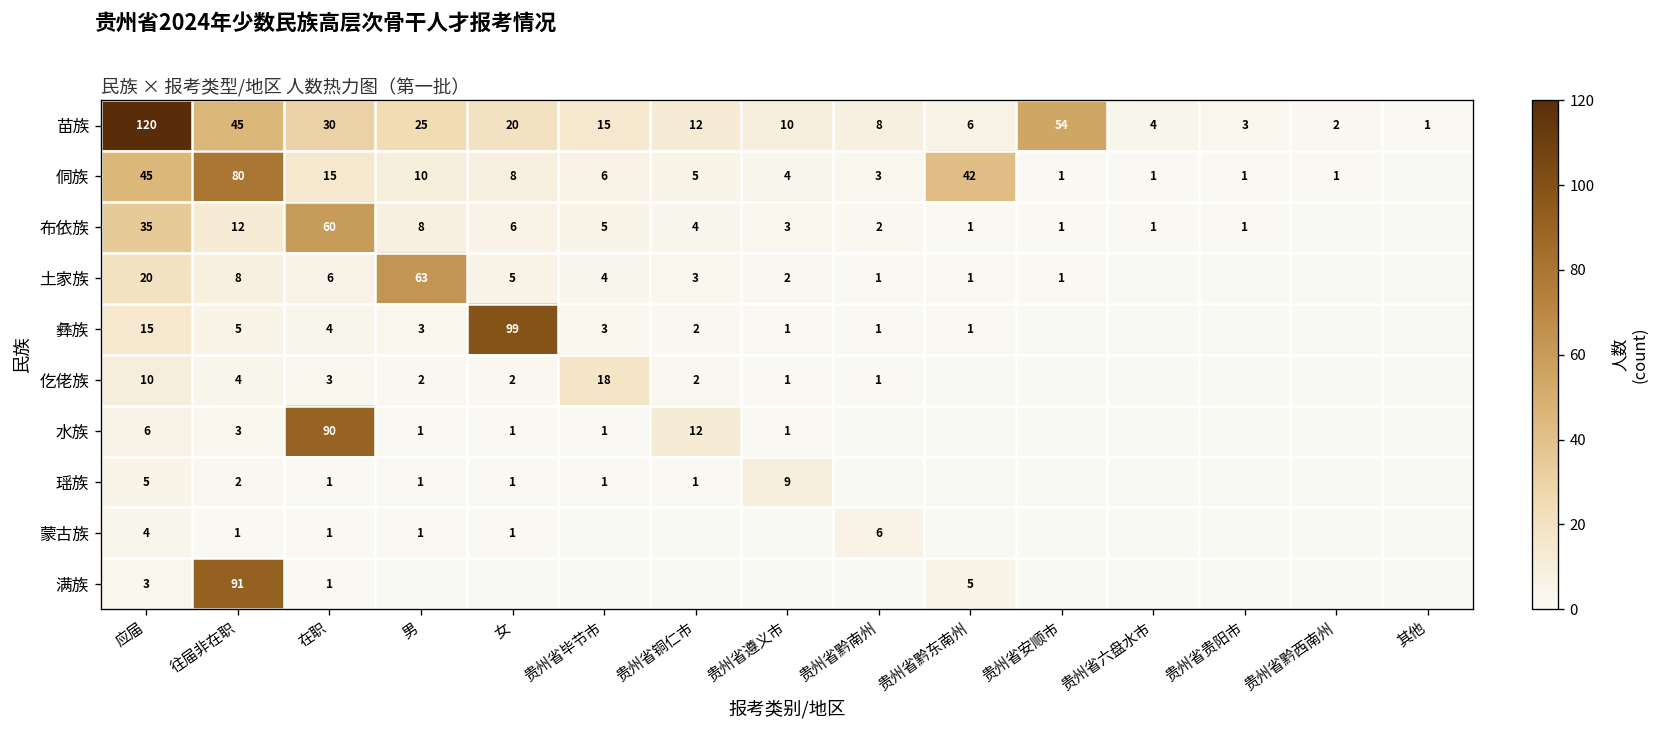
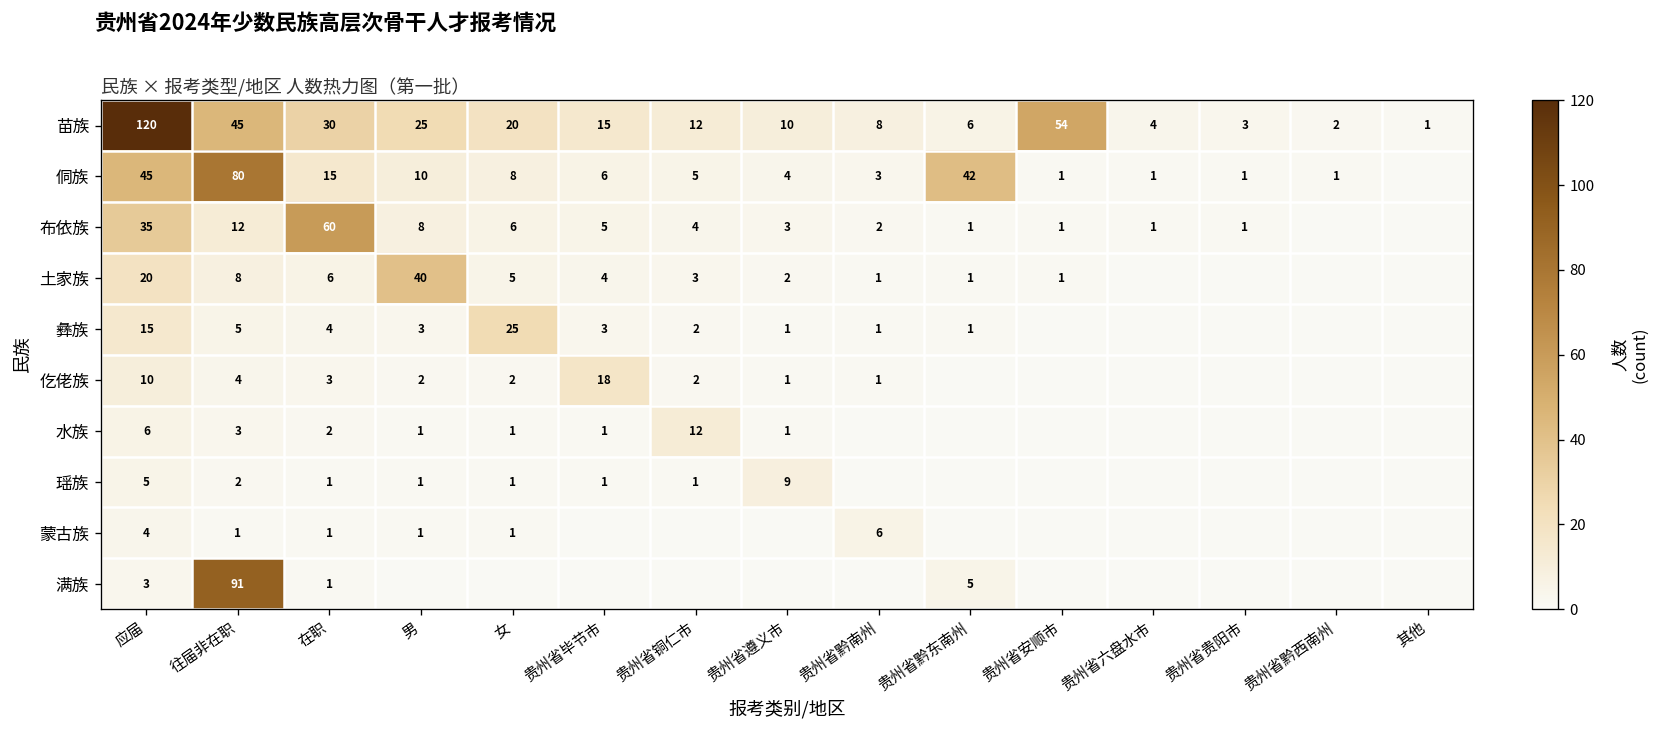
  {
    "苗族": {
      "应届": 120,
      "往届非在职": 45,
      "在职": 30,
      "男": 25,
      "女": 20,
      "贵州省毕节市": 15,
      "贵州省铜仁市": 12,
      "贵州省遵义市": 10,
      "贵州省黔南州": 8,
      "贵州省黔东南州": 6,
      "贵州省安顺市": 54,
      "贵州省六盘水市": 4,
      "贵州省贵阳市": 3,
      "贵州省黔西南州": 2,
      "其他": 1
    },
    "侗族": {
      "应届": 45,
      "往届非在职": 80,
      "在职": 15,
      "男": 10,
      "女": 8,
      "贵州省毕节市": 6,
      "贵州省铜仁市": 5,
      "贵州省遵义市": 4,
      "贵州省黔南州": 3,
      "贵州省黔东南州": 42,
      "贵州省安顺市": 1,
      "贵州省六盘水市": 1,
      "贵州省贵阳市": 1,
      "贵州省黔西南州": 1
    },
    "布依族": {
      "应届": 35,
      "往届非在职": 12,
      "在职": 60,
      "男": 8,
      "女": 6,
      "贵州省毕节市": 5,
      "贵州省铜仁市": 4,
      "贵州省遵义市": 3,
      "贵州省黔南州": 2,
      "贵州省黔东南州": 1,
      "贵州省安顺市": 1,
      "贵州省六盘水市": 1,
      "贵州省贵阳市": 1
    },
    "土家族": {
      "应届": 20,
      "往届非在职": 8,
      "在职": 6,
-     "男": 63,
+     "男": 40,
      "女": 5,
      "贵州省毕节市": 4,
      "贵州省铜仁市": 3,
      "贵州省遵义市": 2,
      "贵州省黔南州": 1,
      "贵州省黔东南州": 1,
      "贵州省安顺市": 1
    },
    "彝族": {
      "应届": 15,
      "往届非在职": 5,
      "在职": 4,
      "男": 3,
-     "女": 99,
+     "女": 25,
      "贵州省毕节市": 3,
      "贵州省铜仁市": 2,
      "贵州省遵义市": 1,
      "贵州省黔南州": 1,
      "贵州省黔东南州": 1
    },
    "仡佬族": {
      "应届": 10,
      "往届非在职": 4,
      "在职": 3,
      "男": 2,
      "女": 2,
      "贵州省毕节市": 18,
      "贵州省铜仁市": 2,
      "贵州省遵义市": 1,
      "贵州省黔南州": 1
    },
    "水族": {
      "应届": 6,
      "往届非在职": 3,
-     "在职": 90,
+     "在职": 2,
      "男": 1,
      "女": 1,
      "贵州省毕节市": 1,
      "贵州省铜仁市": 12,
      "贵州省遵义市": 1
    },
    "瑶族": {
      "应届": 5,
      "往届非在职": 2,
      "在职": 1,
      "男": 1,
      "女": 1,
      "贵州省毕节市": 1,
      "贵州省铜仁市": 1,
      "贵州省遵义市": 9
    },
    "蒙古族": {
      "应届": 4,
      "往届非在职": 1,
      "在职": 1,
      "男": 1,
      "女": 1,
      "贵州省黔南州": 6
    },
    "满族": {
      "应届": 3,
      "往届非在职": 91,
      "在职": 1,
      "贵州省黔东南州": 5
    }
  }
